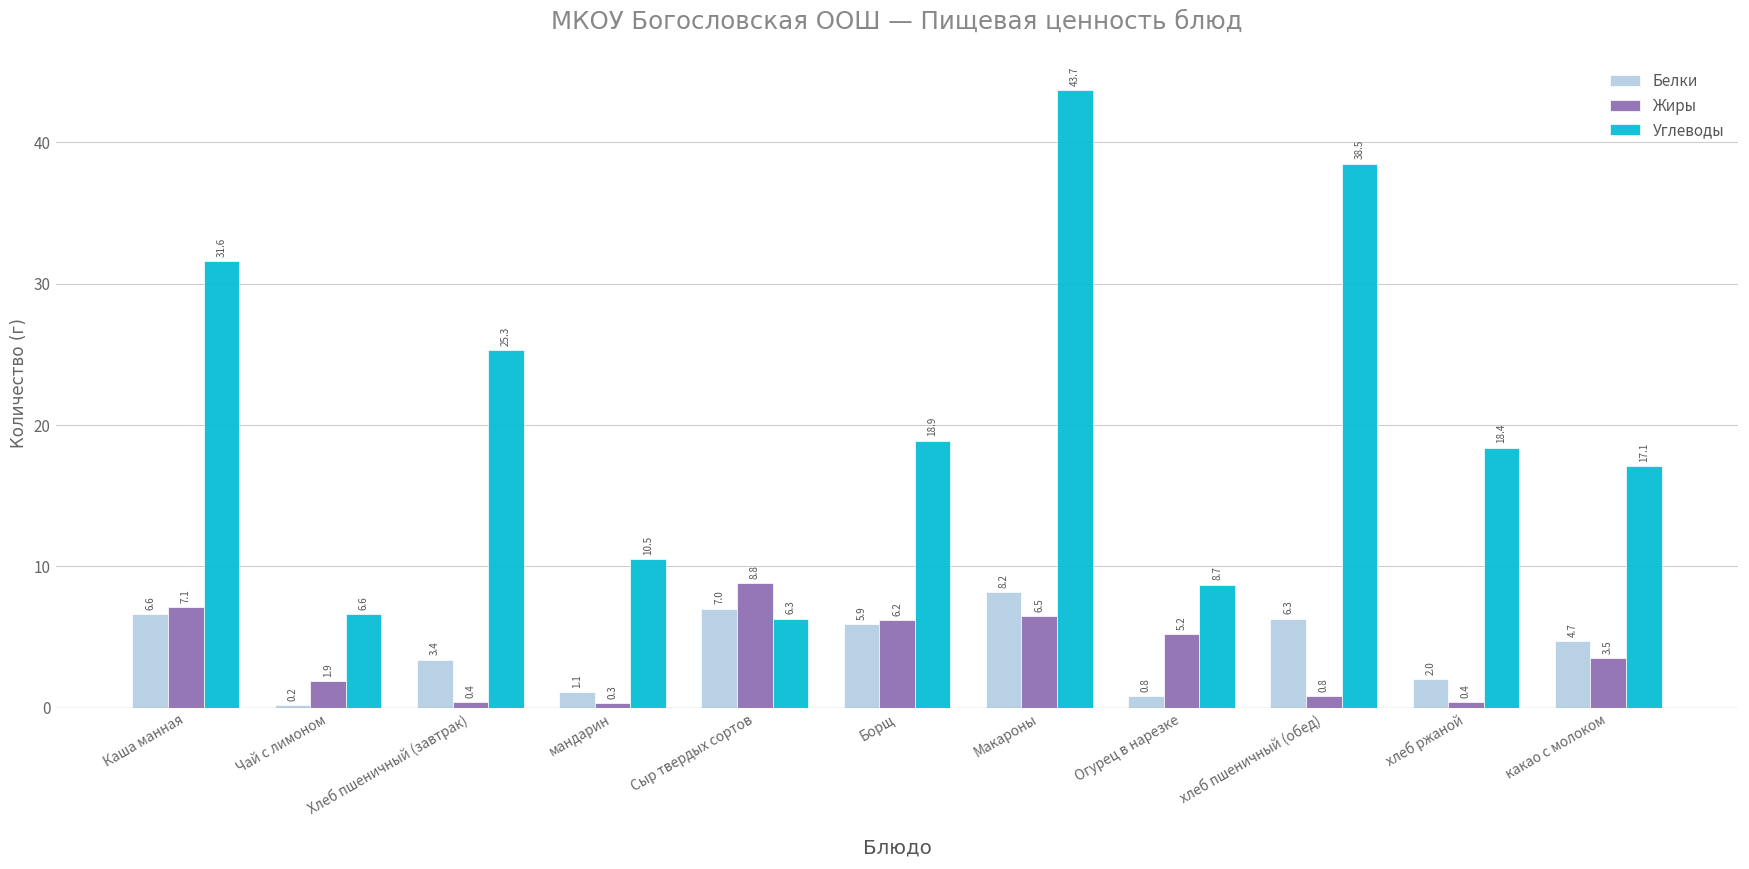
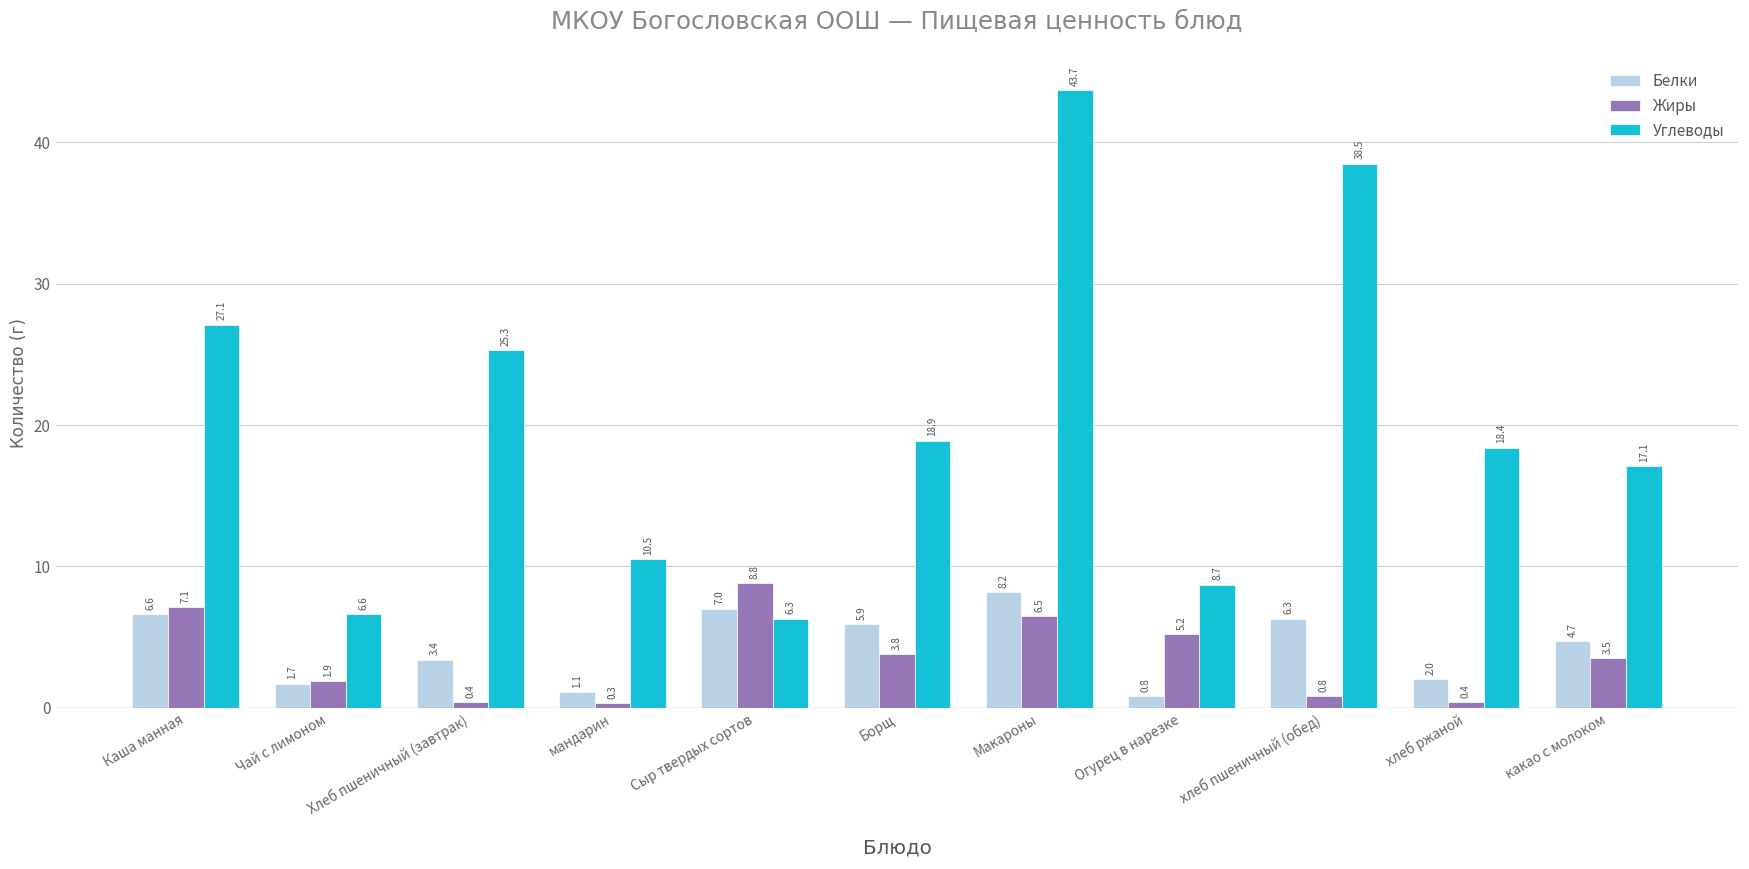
  {
    "Белки": {
      "Каша манная": 6.6,
-     "Чай с лимоном": 0.2,
+     "Чай с лимоном": 1.7,
      "Хлеб пшеничный (завтрак)": 3.4,
      "мандарин": 1.1,
      "Сыр твердых сортов": 7.0,
      "Борщ": 5.9,
      "Макароны": 8.2,
      "Огурец в нарезке": 0.8,
      "хлеб пшеничный (обед)": 6.3,
      "хлеб ржаной": 2.0,
      "какао с молоком": 4.7
    },
    "Жиры": {
      "Каша манная": 7.1,
      "Чай с лимоном": 1.9,
      "Хлеб пшеничный (завтрак)": 0.4,
      "мандарин": 0.3,
      "Сыр твердых сортов": 8.8,
-     "Борщ": 6.2,
+     "Борщ": 3.8,
      "Макароны": 6.5,
      "Огурец в нарезке": 5.2,
      "хлеб пшеничный (обед)": 0.8,
      "хлеб ржаной": 0.4,
      "какао с молоком": 3.5
    },
    "Углеводы": {
-     "Каша манная": 31.6,
+     "Каша манная": 27.1,
      "Чай с лимоном": 6.6,
      "Хлеб пшеничный (завтрак)": 25.3,
      "мандарин": 10.5,
      "Сыр твердых сортов": 6.3,
      "Борщ": 18.9,
      "Макароны": 43.7,
      "Огурец в нарезке": 8.7,
      "хлеб пшеничный (обед)": 38.5,
      "хлеб ржаной": 18.4,
      "какао с молоком": 17.1
    }
  }
